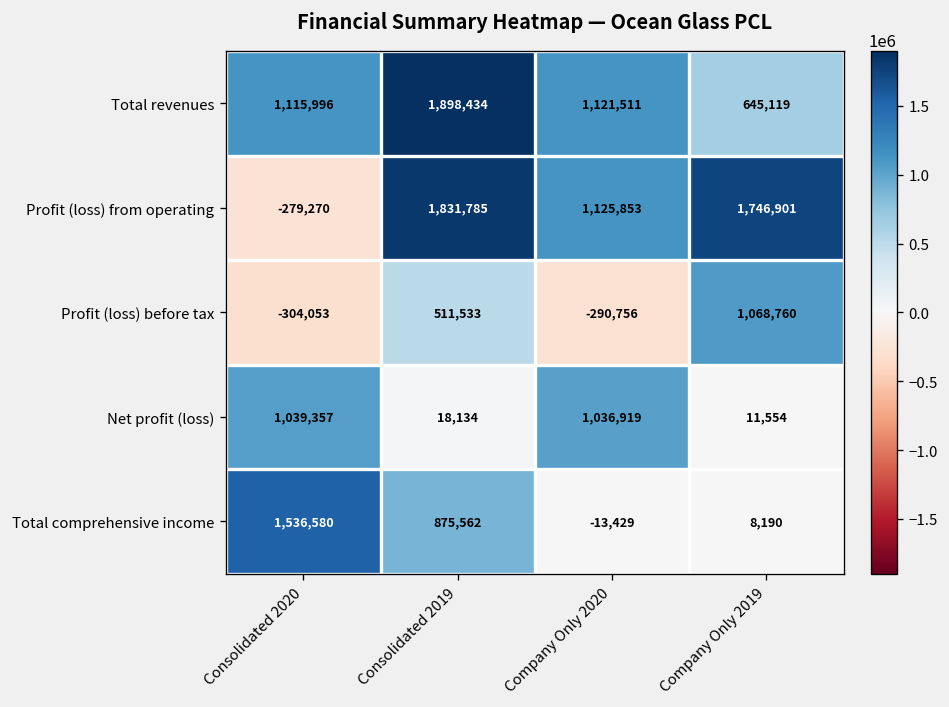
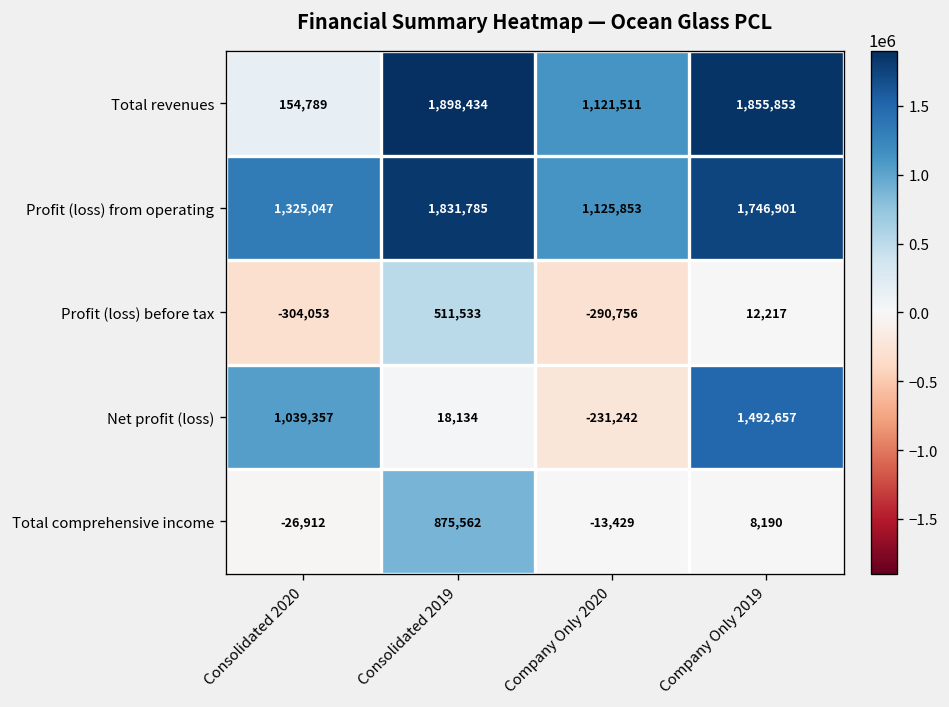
  {
    "Total revenues": {
-     "Consolidated 2020": "1,115,996",
+     "Consolidated 2020": "154,789",
      "Consolidated 2019": "1,898,434",
      "Company Only 2020": "1,121,511",
-     "Company Only 2019": "645,119"
+     "Company Only 2019": "1,855,853"
    },
    "Profit (loss) from operating": {
-     "Consolidated 2020": "-279,270",
+     "Consolidated 2020": "1,325,047",
      "Consolidated 2019": "1,831,785",
      "Company Only 2020": "1,125,853",
      "Company Only 2019": "1,746,901"
    },
    "Profit (loss) before tax": {
      "Consolidated 2020": "-304,053",
      "Consolidated 2019": "511,533",
      "Company Only 2020": "-290,756",
-     "Company Only 2019": "1,068,760"
+     "Company Only 2019": "12,217"
    },
    "Net profit (loss)": {
      "Consolidated 2020": "1,039,357",
      "Consolidated 2019": "18,134",
-     "Company Only 2020": "1,036,919",
-     "Company Only 2019": "11,554"
+     "Company Only 2020": "-231,242",
+     "Company Only 2019": "1,492,657"
    },
    "Total comprehensive income": {
-     "Consolidated 2020": "1,536,580",
+     "Consolidated 2020": "-26,912",
      "Consolidated 2019": "875,562",
      "Company Only 2020": "-13,429",
      "Company Only 2019": "8,190"
    }
  }
